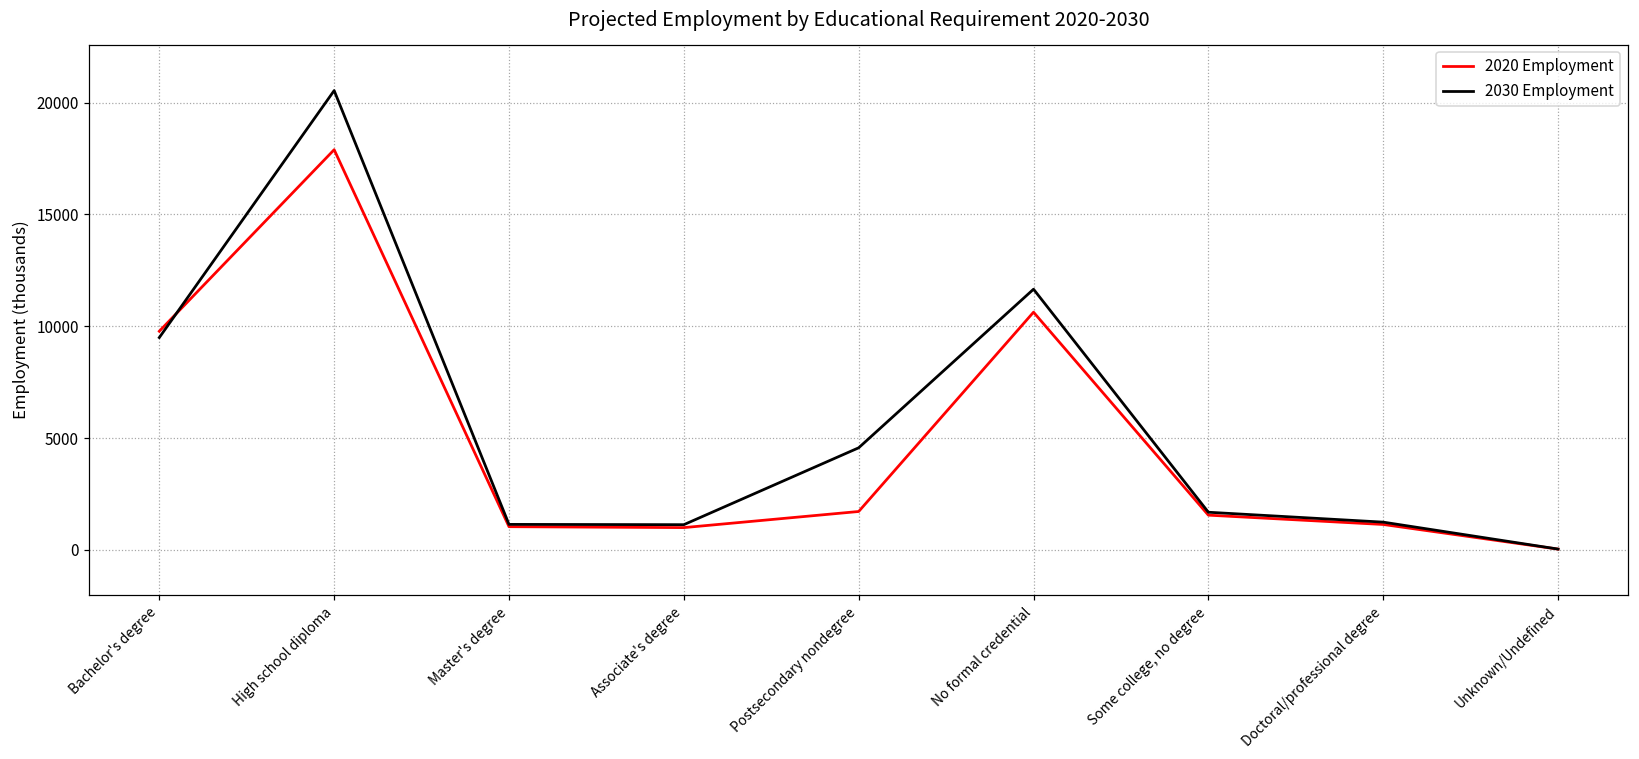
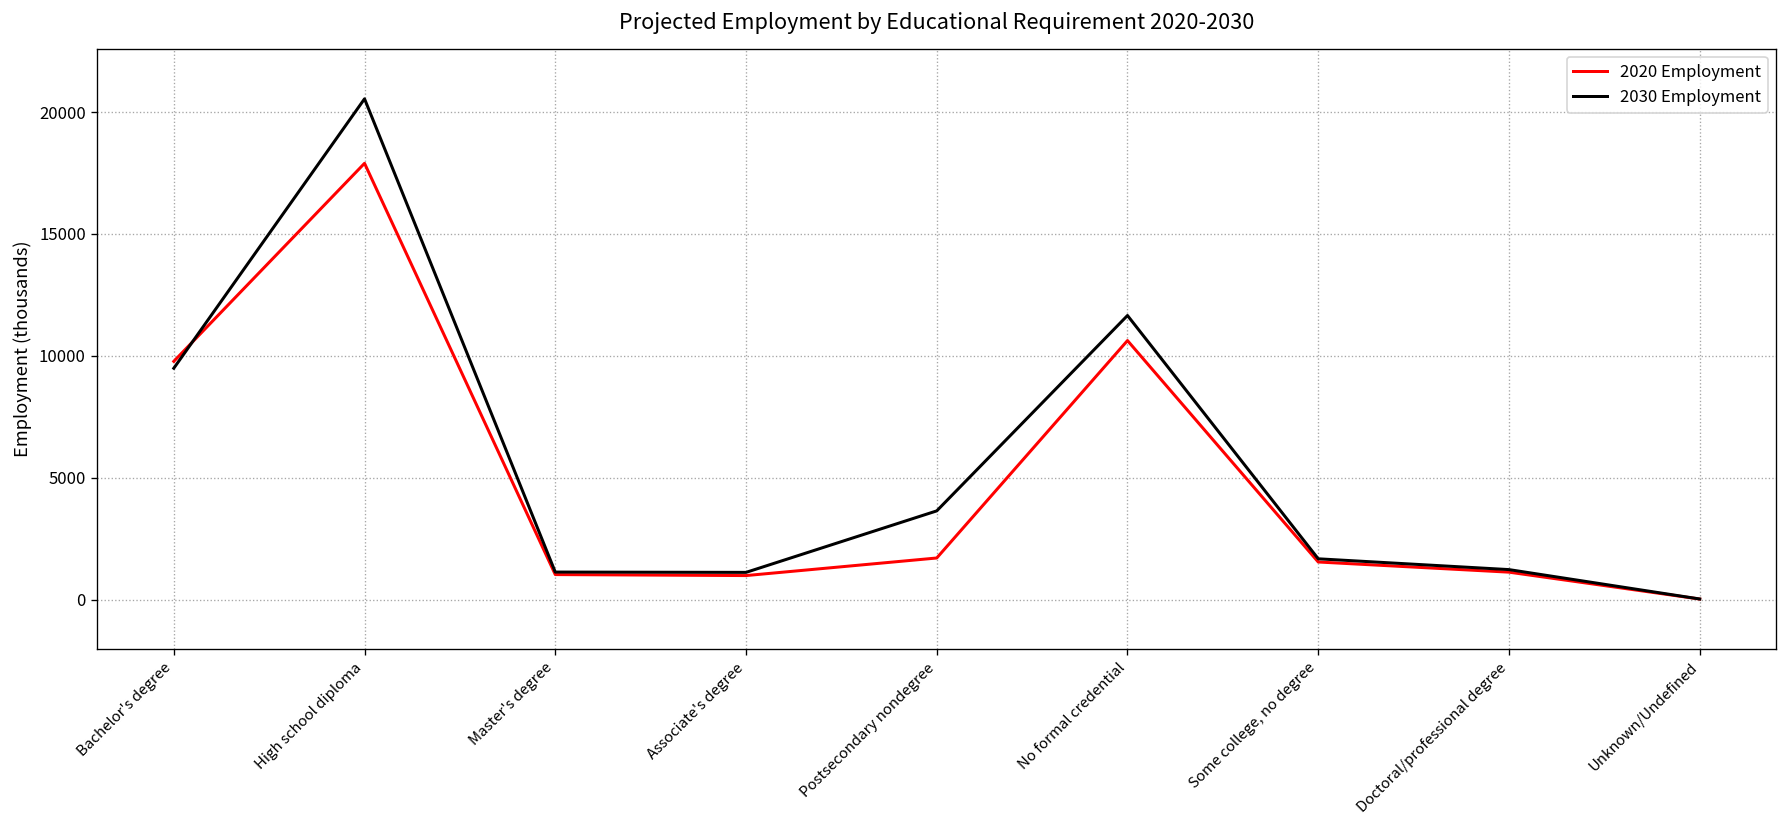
  {
    "2020 Employment": {
      "Bachelor's degree": 9800,
      "High school diploma": 17900,
      "Associate's degree": 1000,
      "Postsecondary nondegree": 1700,
      "No formal credential": 10600,
      "Some college, no degree": 1500
    },
    "2030 Employment": {
      "Bachelor's degree": 9500,
      "High school diploma": 20500,
      "Associate's degree": 1100,
-     "Postsecondary nondegree": 4600,
+     "Postsecondary nondegree": 3600,
      "No formal credential": 11700,
      "Some college, no degree": 1700
    }
  }
